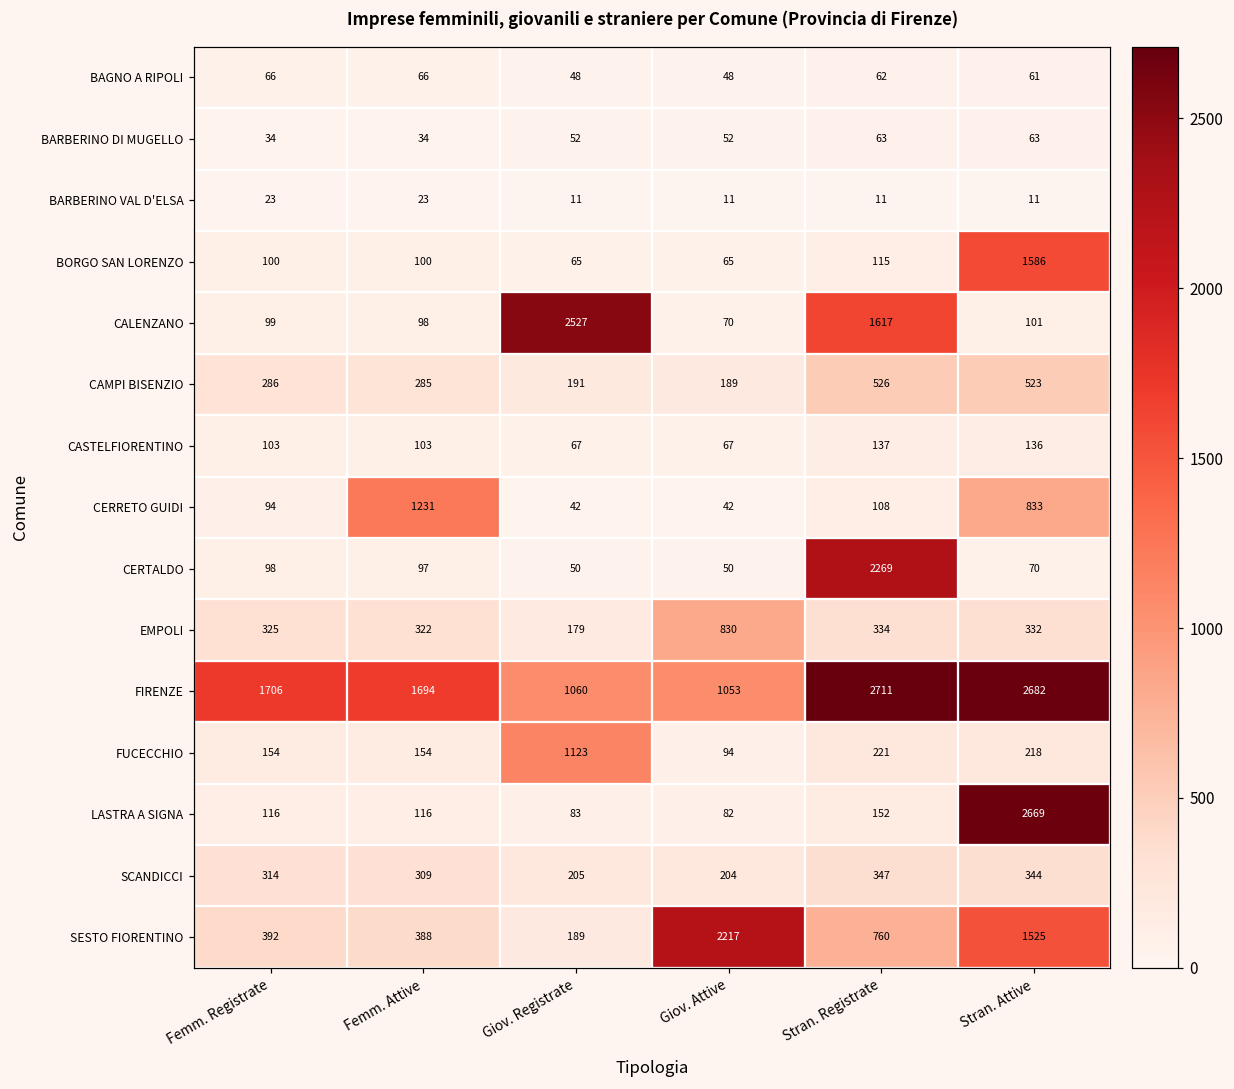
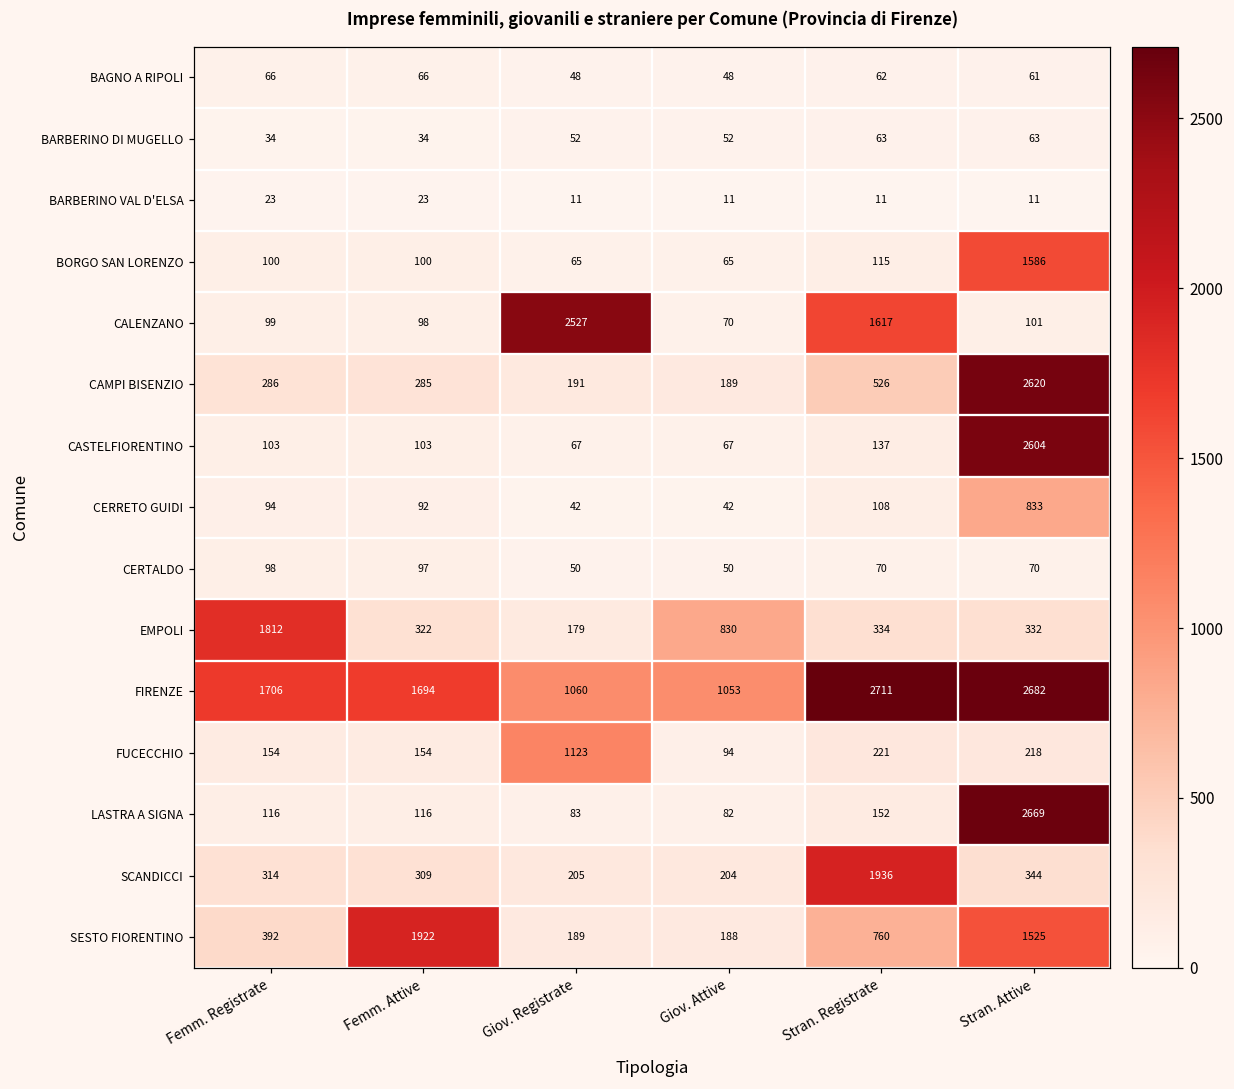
  {
    "BAGNO A RIPOLI": {
      "Femm. Registrate": 66,
      "Femm. Attive": 66,
      "Giov. Registrate": 48,
      "Giov. Attive": 48,
      "Stran. Registrate": 62,
      "Stran. Attive": 61
    },
    "BARBERINO DI MUGELLO": {
      "Femm. Registrate": 34,
      "Femm. Attive": 34,
      "Giov. Registrate": 52,
      "Giov. Attive": 52,
      "Stran. Registrate": 63,
      "Stran. Attive": 63
    },
    "BARBERINO VAL D'ELSA": {
      "Femm. Registrate": 23,
      "Femm. Attive": 23,
      "Giov. Registrate": 11,
      "Giov. Attive": 11,
      "Stran. Registrate": 11,
      "Stran. Attive": 11
    },
    "BORGO SAN LORENZO": {
      "Femm. Registrate": 100,
      "Femm. Attive": 100,
      "Giov. Registrate": 65,
      "Giov. Attive": 65,
      "Stran. Registrate": 115,
      "Stran. Attive": 1586
    },
    "CALENZANO": {
      "Femm. Registrate": 99,
      "Femm. Attive": 98,
      "Giov. Registrate": 2527,
      "Giov. Attive": 70,
      "Stran. Registrate": 1617,
      "Stran. Attive": 101
    },
    "CAMPI BISENZIO": {
      "Femm. Registrate": 286,
      "Femm. Attive": 285,
      "Giov. Registrate": 191,
      "Giov. Attive": 189,
      "Stran. Registrate": 526,
-     "Stran. Attive": 523
+     "Stran. Attive": 2620
    },
    "CASTELFIORENTINO": {
      "Femm. Registrate": 103,
      "Femm. Attive": 103,
      "Giov. Registrate": 67,
      "Giov. Attive": 67,
      "Stran. Registrate": 137,
-     "Stran. Attive": 136
+     "Stran. Attive": 2604
    },
    "CERRETO GUIDI": {
      "Femm. Registrate": 94,
-     "Femm. Attive": 1231,
+     "Femm. Attive": 92,
      "Giov. Registrate": 42,
      "Giov. Attive": 42,
      "Stran. Registrate": 108,
      "Stran. Attive": 833
    },
    "CERTALDO": {
      "Femm. Registrate": 98,
      "Femm. Attive": 97,
      "Giov. Registrate": 50,
      "Giov. Attive": 50,
-     "Stran. Registrate": 2269,
+     "Stran. Registrate": 70,
      "Stran. Attive": 70
    },
    "EMPOLI": {
-     "Femm. Registrate": 325,
+     "Femm. Registrate": 1812,
      "Femm. Attive": 322,
      "Giov. Registrate": 179,
      "Giov. Attive": 830,
      "Stran. Registrate": 334,
      "Stran. Attive": 332
    },
    "FIRENZE": {
      "Femm. Registrate": 1706,
      "Femm. Attive": 1694,
      "Giov. Registrate": 1060,
      "Giov. Attive": 1053,
      "Stran. Registrate": 2711,
      "Stran. Attive": 2682
    },
    "FUCECCHIO": {
      "Femm. Registrate": 154,
      "Femm. Attive": 154,
      "Giov. Registrate": 1123,
      "Giov. Attive": 94,
      "Stran. Registrate": 221,
      "Stran. Attive": 218
    },
    "LASTRA A SIGNA": {
      "Femm. Registrate": 116,
      "Femm. Attive": 116,
      "Giov. Registrate": 83,
      "Giov. Attive": 82,
      "Stran. Registrate": 152,
      "Stran. Attive": 2669
    },
    "SCANDICCI": {
      "Femm. Registrate": 314,
      "Femm. Attive": 309,
      "Giov. Registrate": 205,
      "Giov. Attive": 204,
-     "Stran. Registrate": 347,
+     "Stran. Registrate": 1936,
      "Stran. Attive": 344
    },
    "SESTO FIORENTINO": {
      "Femm. Registrate": 392,
-     "Femm. Attive": 388,
+     "Femm. Attive": 1922,
      "Giov. Registrate": 189,
-     "Giov. Attive": 2217,
+     "Giov. Attive": 188,
      "Stran. Registrate": 760,
      "Stran. Attive": 1525
    }
  }
